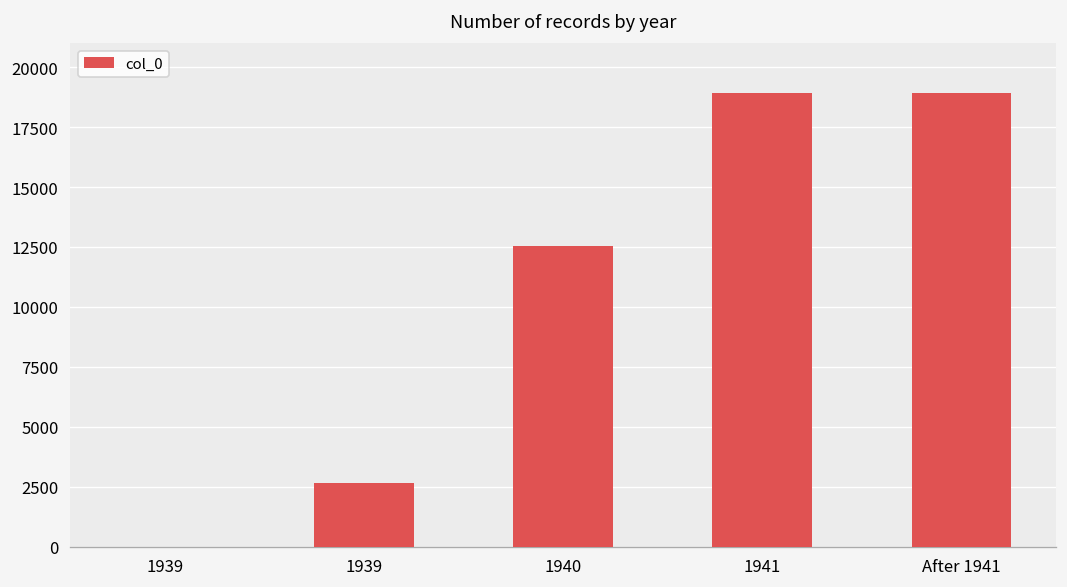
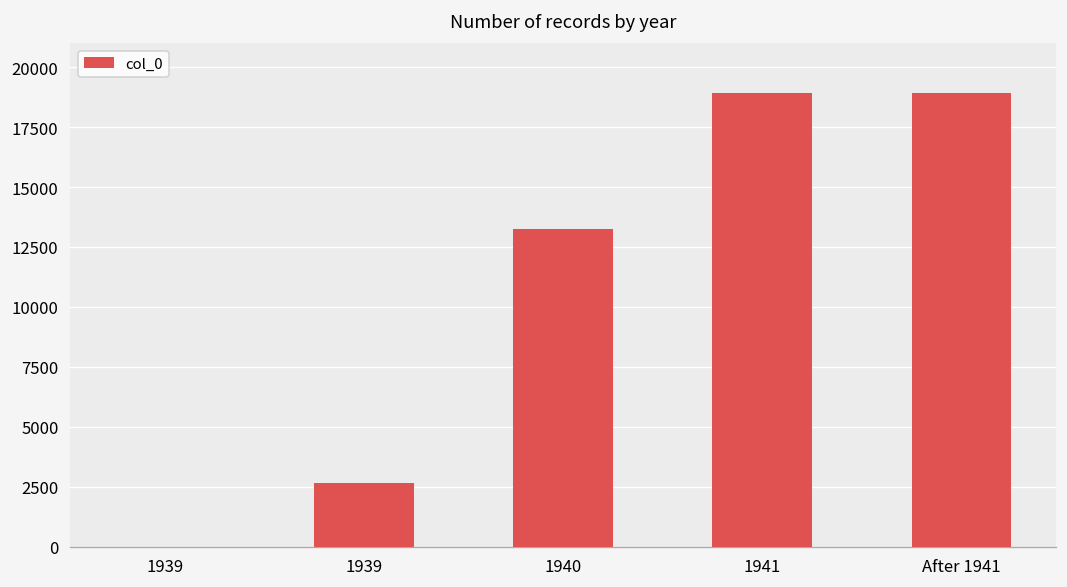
  {
-   "1940": 12600,
+   "1940": 13300,
    "1941": 18900,
    "After 1941": 18900
  }
